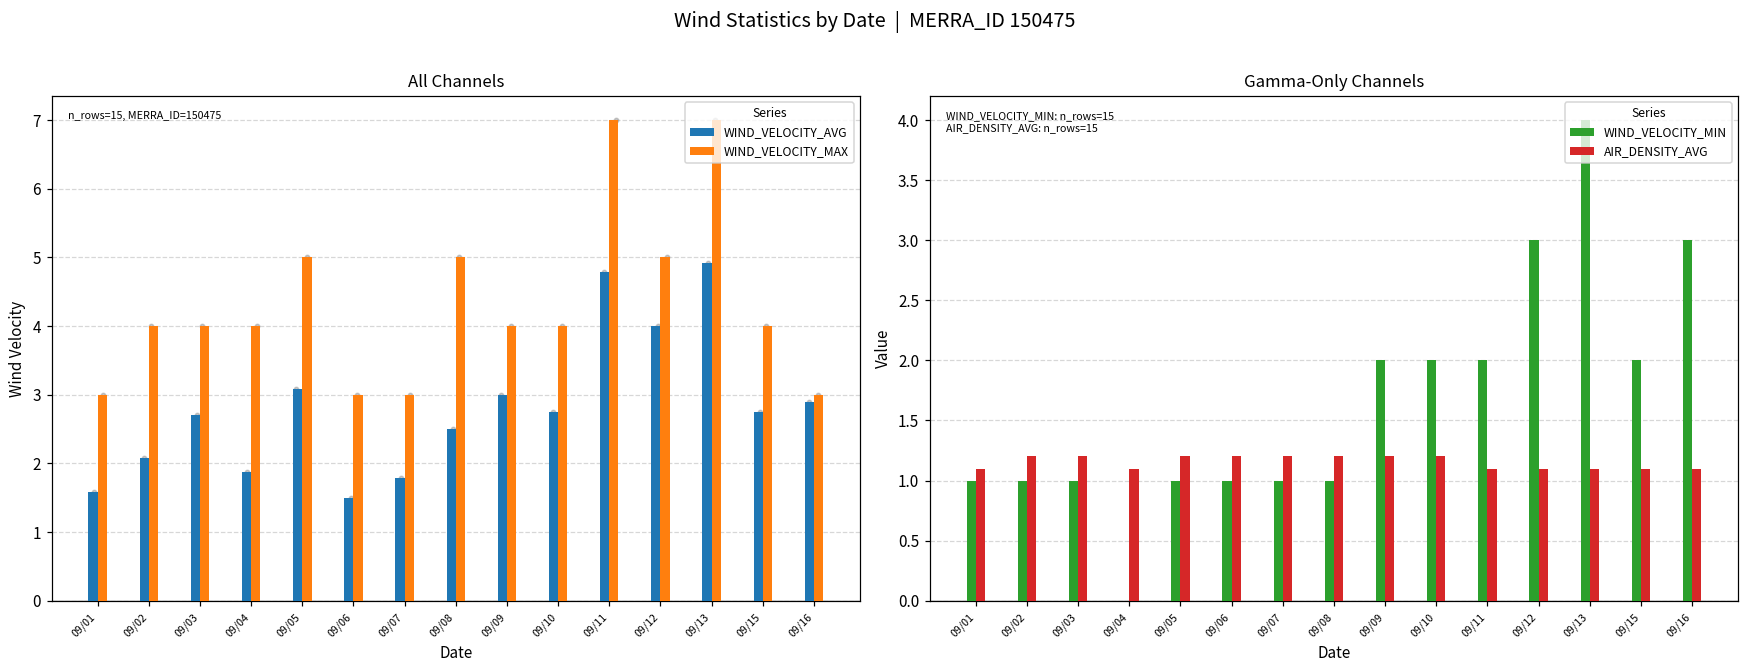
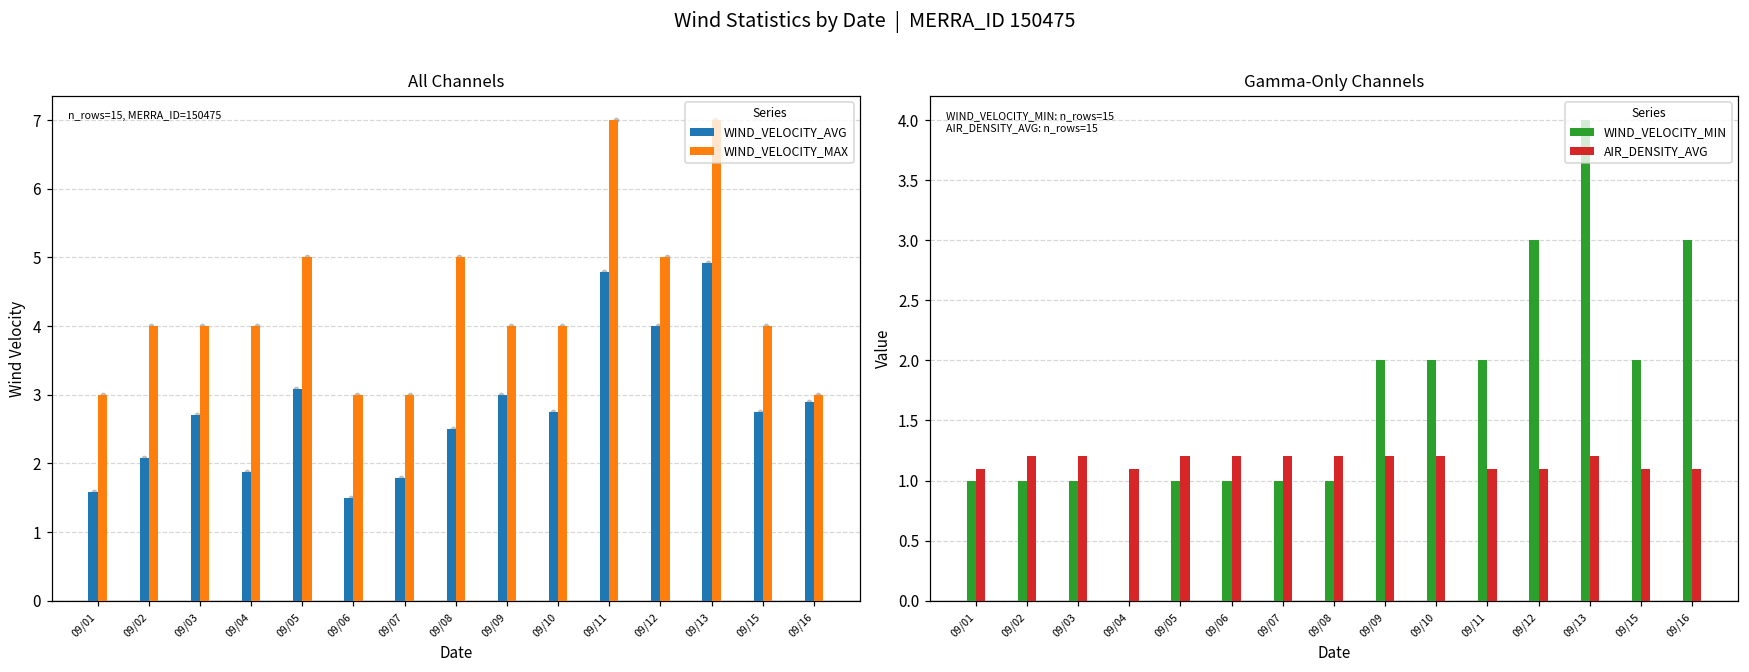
  {
    "All Channels": {
      "WIND_VELOCITY_AVG": {
        "09/01": 1.6,
        "09/02": 2.1,
        "09/03": 2.7,
        "09/04": 1.9,
        "09/05": 3.1,
        "09/06": 1.5,
        "09/07": 1.8,
        "09/08": 2.5,
        "09/09": 3.0,
        "09/10": 2.8,
        "09/11": 4.8,
        "09/12": 4.0,
        "09/13": 4.9,
        "09/15": 2.8,
        "09/16": 2.9
      },
      "WIND_VELOCITY_MAX": {
        "09/01": 3.0,
        "09/02": 4.0,
        "09/03": 4.0,
        "09/04": 4.0,
        "09/05": 5.0,
        "09/06": 3.0,
        "09/07": 3.0,
        "09/08": 5.0,
        "09/09": 4.0,
        "09/10": 4.0,
        "09/11": 7.0,
        "09/12": 5.0,
        "09/15": 4.0,
        "09/16": 3.0
      }
    },
    "Gamma-Only Channels": {
      "WIND_VELOCITY_MIN": {
        "09/01": 1.0,
        "09/02": 1.0,
        "09/03": 1.0,
        "09/04": 0.0,
        "09/05": 1.0,
        "09/06": 1.0,
        "09/07": 1.0,
        "09/08": 1.0,
        "09/09": 2.0,
        "09/10": 2.0,
        "09/11": 2.0,
        "09/12": 3.0,
        "09/15": 2.0,
        "09/16": 3.0
      },
      "AIR_DENSITY_AVG": {
        "09/01": 1.1,
        "09/02": 1.2,
        "09/03": 1.2,
        "09/04": 1.1,
        "09/05": 1.2,
        "09/06": 1.2,
        "09/07": 1.2,
        "09/08": 1.2,
        "09/09": 1.2,
        "09/10": 1.2,
        "09/11": 1.1,
        "09/12": 1.1,
-       "09/13": 1.1,
+       "09/13": 1.2,
        "09/15": 1.1,
        "09/16": 1.1
      }
    }
  }
